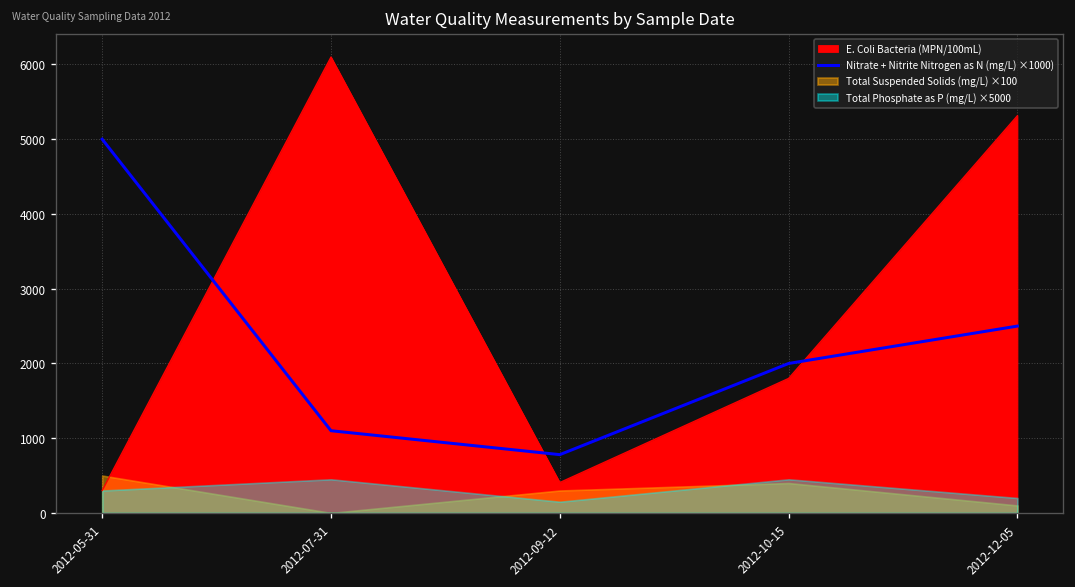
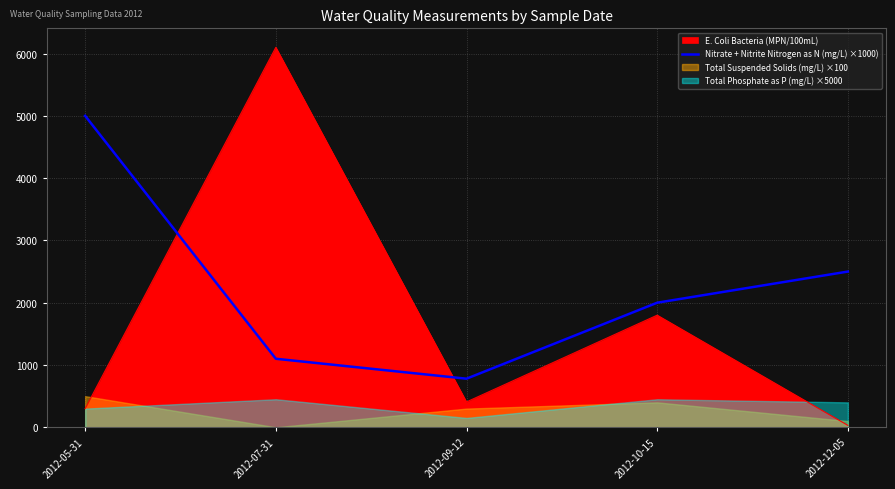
  {
    "E. Coli Bacteria (MPN/100mL)": {
      "2012-07-31": 6100,
      "2012-09-12": 400,
      "2012-10-15": 1800,
-     "2012-12-05": 5300
+     "2012-12-05": 0
    },
    "Nitrate + Nitrite Nitrogen as N (mg/L) ×1000)": {
      "2012-05-31": 5000,
      "2012-07-31": 1100,
      "2012-09-12": 800,
      "2012-10-15": 2000,
      "2012-12-05": 2500
    },
    "Total Suspended Solids (mg/L) ×100": {
      "2012-05-31": 500,
      "2012-07-31": 0,
      "2012-09-12": 300,
      "2012-10-15": 400,
      "2012-12-05": 100
    },
    "Total Phosphate as P (mg/L) ×5000": {
      "2012-07-31": 500,
      "2012-09-12": 200,
      "2012-10-15": 500,
-     "2012-12-05": 200
+     "2012-12-05": 400
    }
  }
